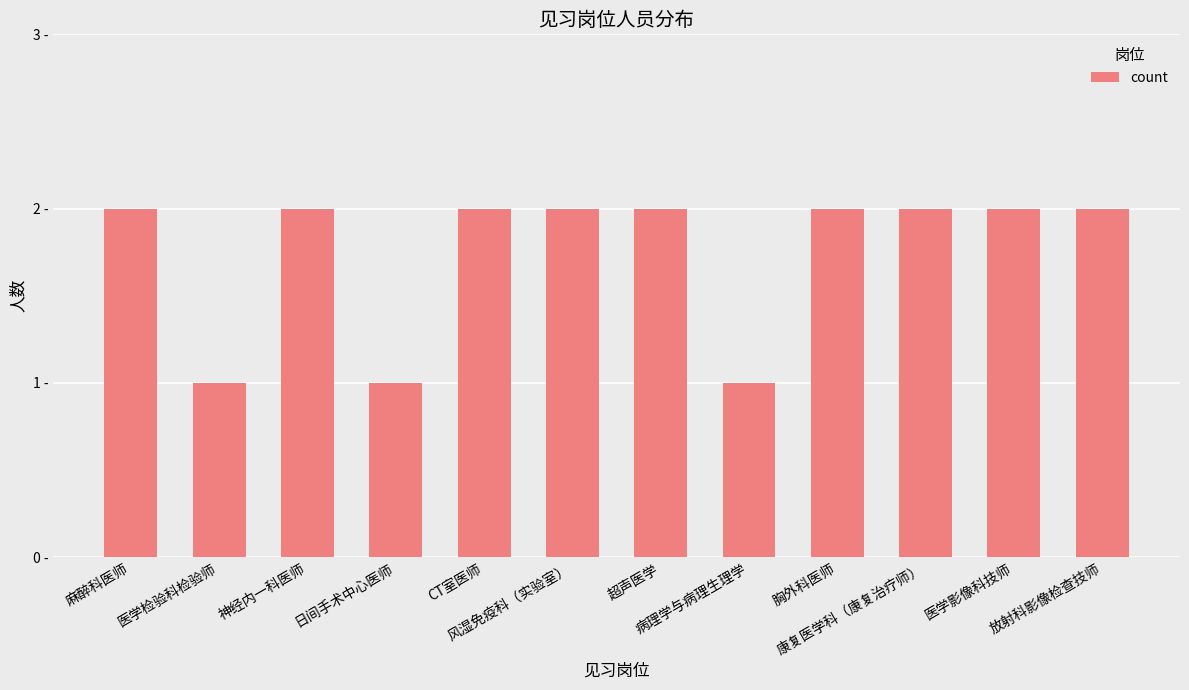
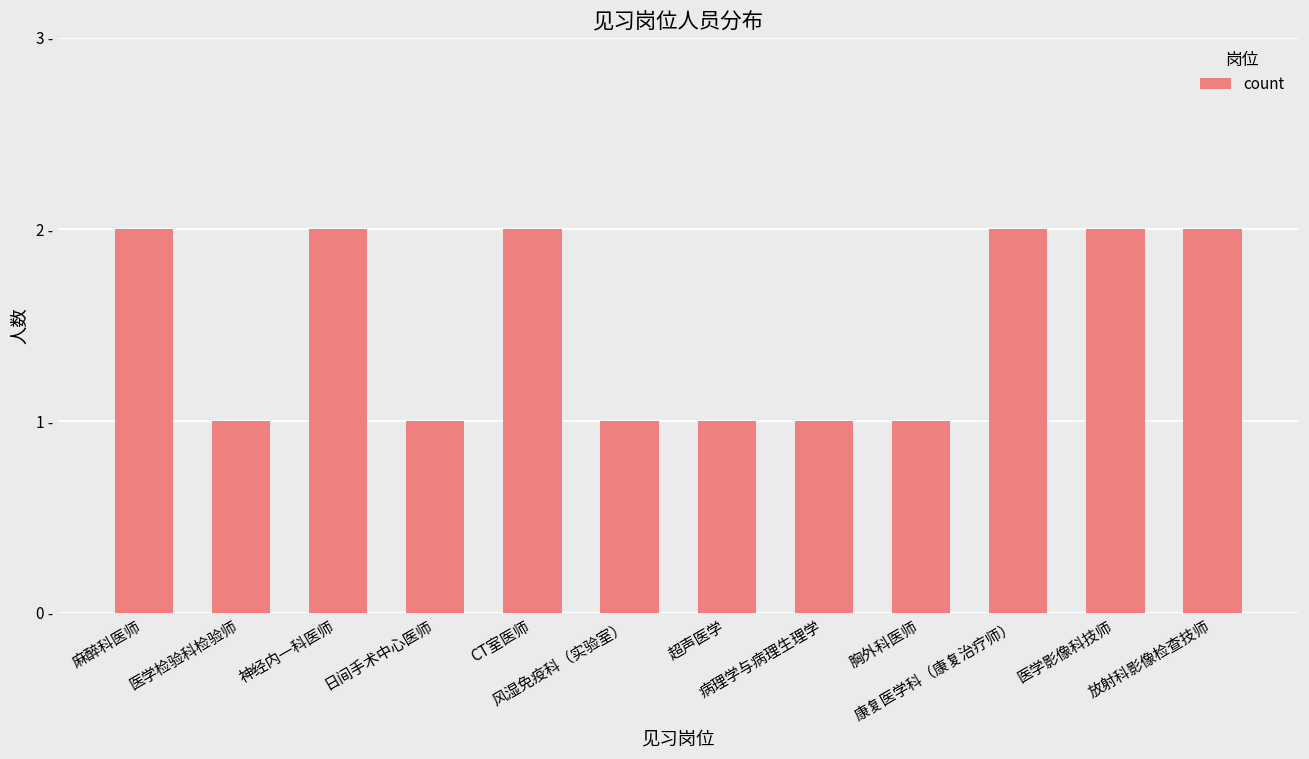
  {
    "麻醉科医师": "2 -",
    "医学检验科检验师": "1 -",
    "神经内一科医师": "2 -",
    "日间手术中心医师": "1 -",
    "CT室医师": "2 -",
-   "风湿免疫科（实验室）": "2 -",
-   "超声医学": "2 -",
+   "风湿免疫科（实验室）": "1 -",
+   "超声医学": "1 -",
    "病理学与病理生理学": "1 -",
-   "胸外科医师": "2 -",
+   "胸外科医师": "1 -",
    "康复医学科（康复治疗师）": "2 -",
    "医学影像科技师": "2 -",
    "放射科影像检查技师": "2 -"
  }
